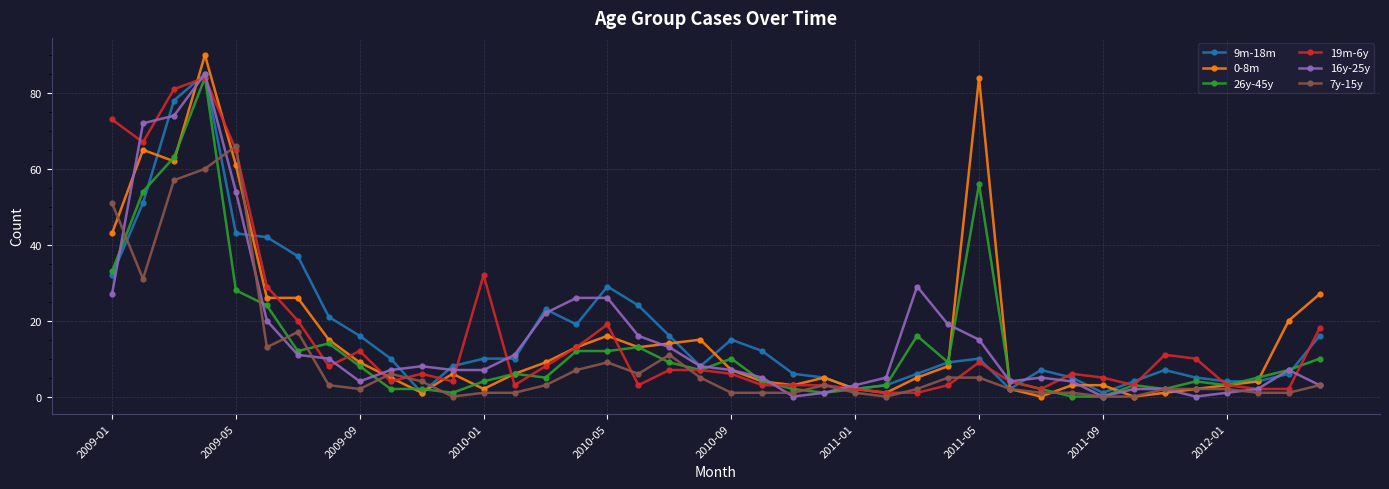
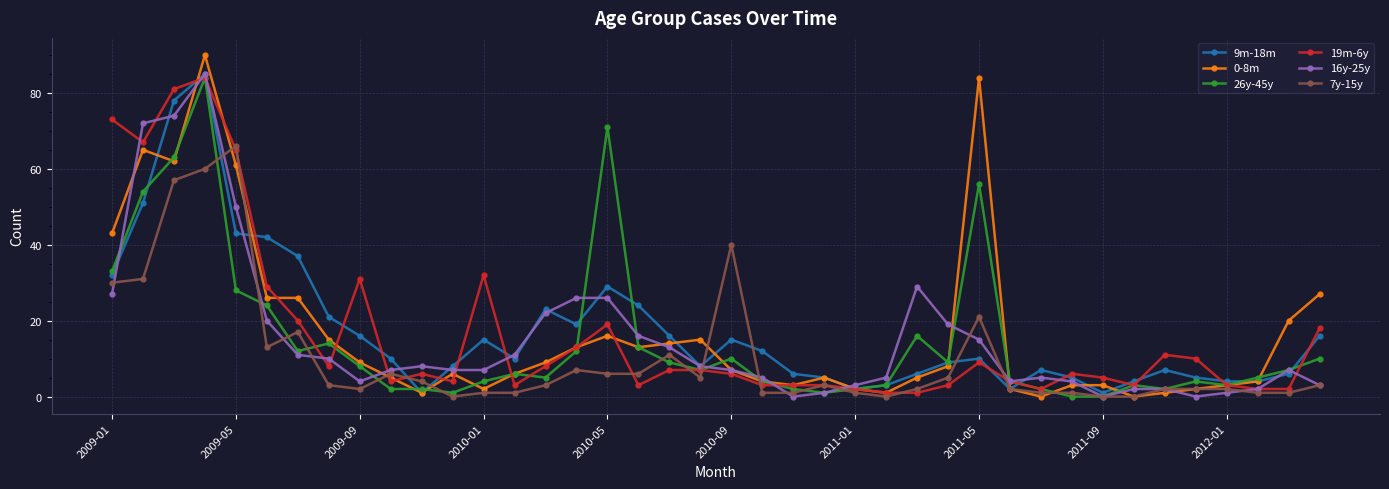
  {
    "9m-18m": {
      "2009-01": 32,
      "2009-05": 43,
      "2009-09": 16,
-     "2010-01": 10,
+     "2010-01": 15,
      "2010-05": 29,
      "2010-09": 15,
      "2011-05": 10,
      "2011-09": 1,
      "2012-01": 4
    },
    "0-8m": {
      "2009-01": 43,
      "2009-05": 61,
      "2009-09": 9,
      "2010-01": 2,
      "2010-05": 16,
      "2011-05": 84,
      "2011-09": 3
    },
    "26y-45y": {
      "2009-01": 33,
      "2009-05": 28,
      "2009-09": 8,
      "2010-01": 4,
-     "2010-05": 12,
+     "2010-05": 71,
      "2010-09": 10,
      "2011-05": 56
    },
    "19m-6y": {
      "2009-01": 73,
      "2009-05": 65,
-     "2009-09": 12,
+     "2009-09": 31,
      "2010-01": 32,
      "2010-05": 19,
      "2010-09": 6,
      "2011-05": 9,
      "2011-09": 5
    },
    "16y-25y": {
      "2009-01": 27,
-     "2009-05": 54,
+     "2009-05": 50,
      "2009-09": 4,
      "2010-01": 7,
      "2010-05": 26,
      "2011-01": 3,
      "2011-05": 15,
      "2012-01": 1
    },
    "7y-15y": {
-     "2009-01": 51,
+     "2009-01": 30,
      "2009-05": 66,
      "2009-09": 2,
      "2010-01": 1,
-     "2010-05": 9,
-     "2010-09": 1,
+     "2010-05": 6,
+     "2010-09": 40,
      "2011-01": 1,
-     "2011-05": 5,
+     "2011-05": 21,
      "2012-01": 2
    }
  }
